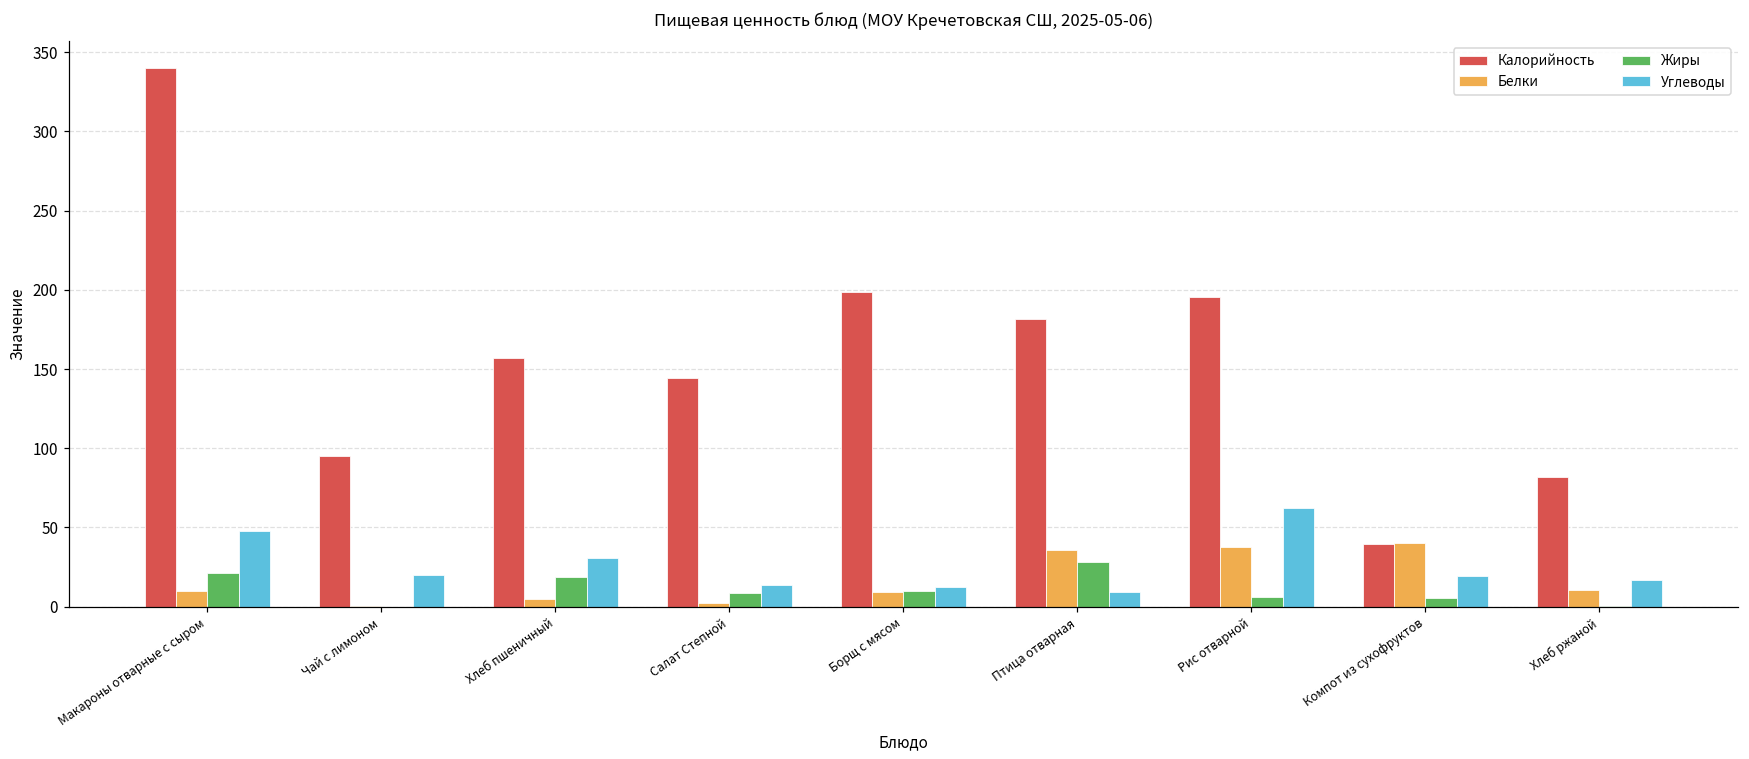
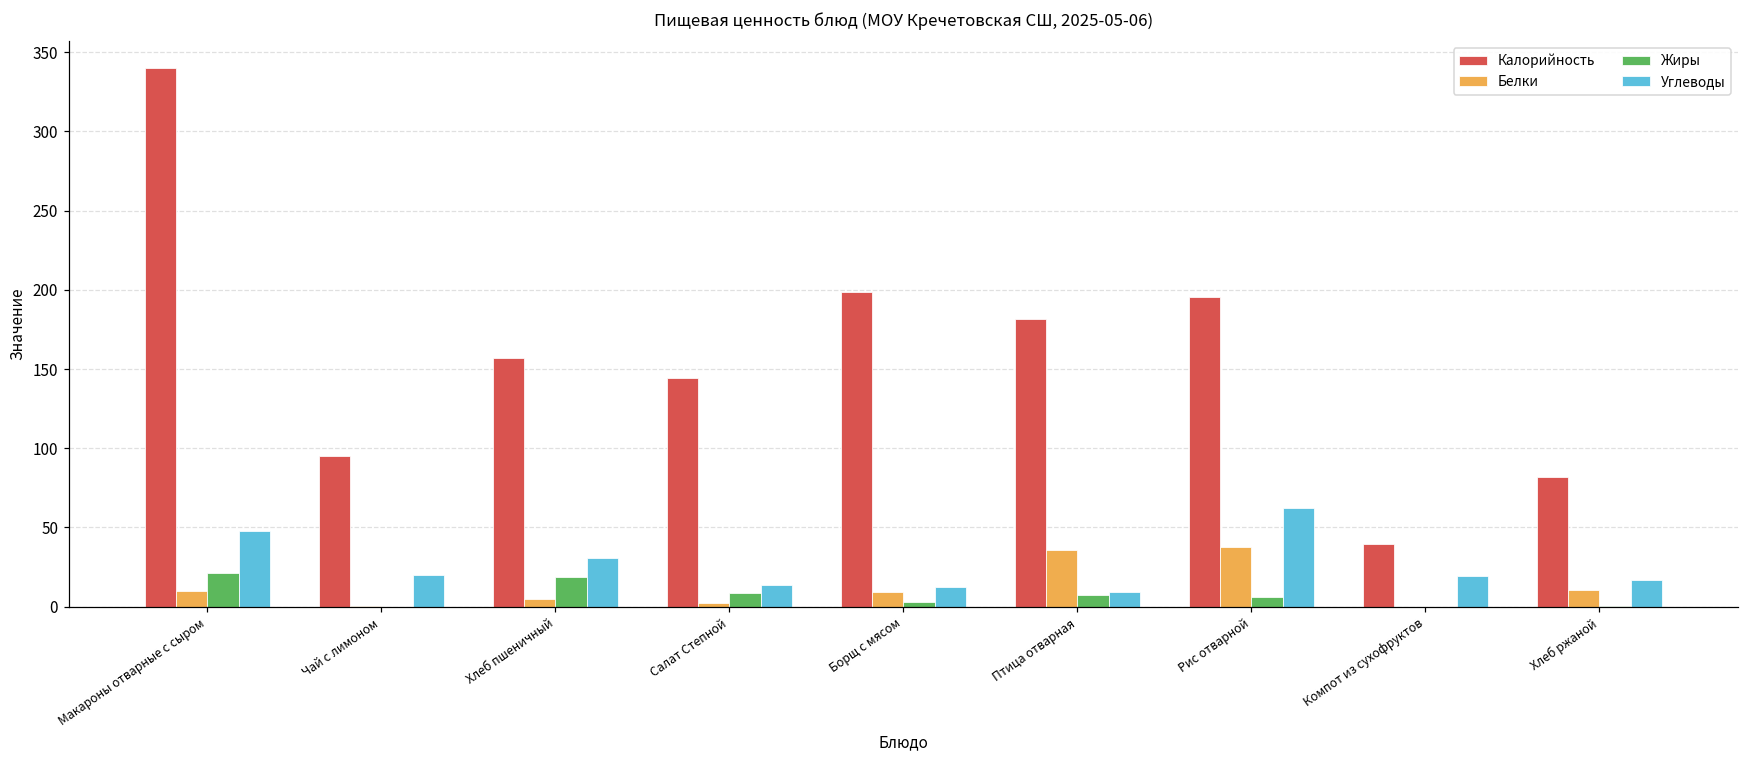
  {
    "Калорийность": {
      "Макароны отварные с сыром": 340,
      "Чай с лимоном": 95,
      "Хлеб пшеничный": 157,
      "Салат Степной": 145,
      "Борщ с мясом": 199,
      "Птица отварная": 182,
      "Рис отварной": 196,
      "Компот из сухофруктов": 39,
      "Хлеб ржаной": 82
    },
    "Белки": {
      "Макароны отварные с сыром": 10,
      "Хлеб пшеничный": 5,
      "Салат Степной": 2,
      "Борщ с мясом": 9,
      "Птица отварная": 36,
      "Рис отварной": 38,
-     "Компот из сухофруктов": 40,
+     "Компот из сухофруктов": 0,
      "Хлеб ржаной": 11
    },
    "Жиры": {
      "Макароны отварные с сыром": 21,
      "Чай с лимоном": 0,
      "Хлеб пшеничный": 19,
      "Салат Степной": 8,
-     "Борщ с мясом": 10,
-     "Птица отварная": 28,
+     "Борщ с мясом": 3,
+     "Птица отварная": 7,
      "Рис отварной": 6,
-     "Компот из сухофруктов": 6
+     "Компот из сухофруктов": 0
    },
    "Углеводы": {
      "Макароны отварные с сыром": 48,
      "Чай с лимоном": 20,
      "Хлеб пшеничный": 31,
      "Салат Степной": 14,
      "Борщ с мясом": 12,
      "Птица отварная": 9,
      "Рис отварной": 63,
      "Компот из сухофруктов": 19,
      "Хлеб ржаной": 17
    }
  }
